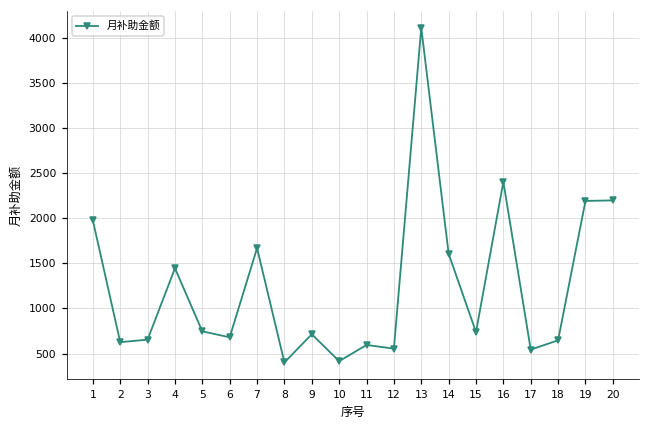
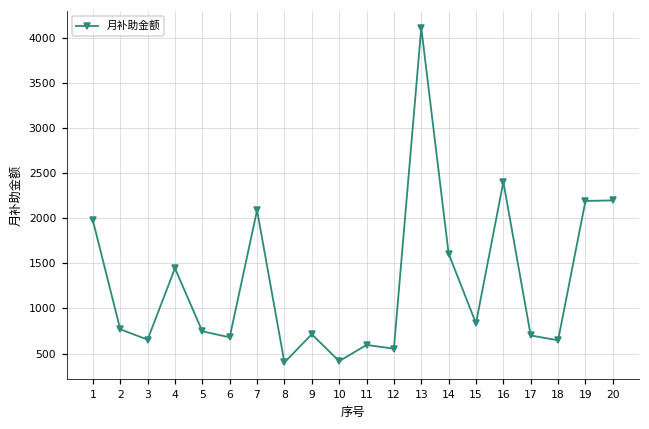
  {
    "1": 2000,
-   "2": 600,
+   "2": 800,
    "3": 700,
    "4": 1400,
    "5": 700,
    "6": 700,
-   "7": 1700,
+   "7": 2100,
    "8": 400,
    "9": 700,
    "10": 400,
    "11": 600,
    "12": 600,
    "13": 4100,
    "14": 1600,
-   "15": 700,
+   "15": 800,
    "16": 2400,
-   "17": 500,
+   "17": 700,
    "18": 600,
    "19": 2200,
    "20": 2200
  }
